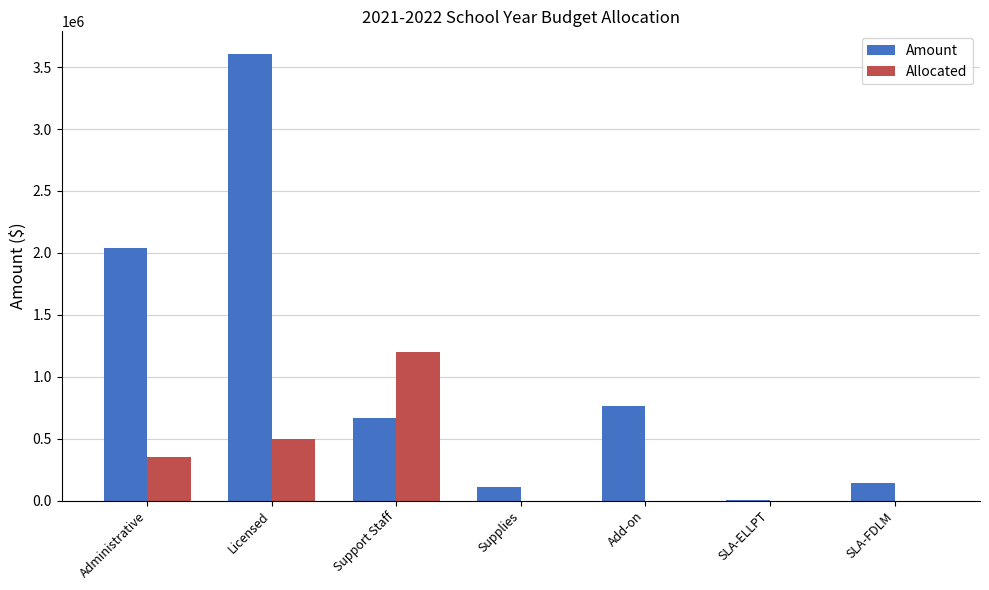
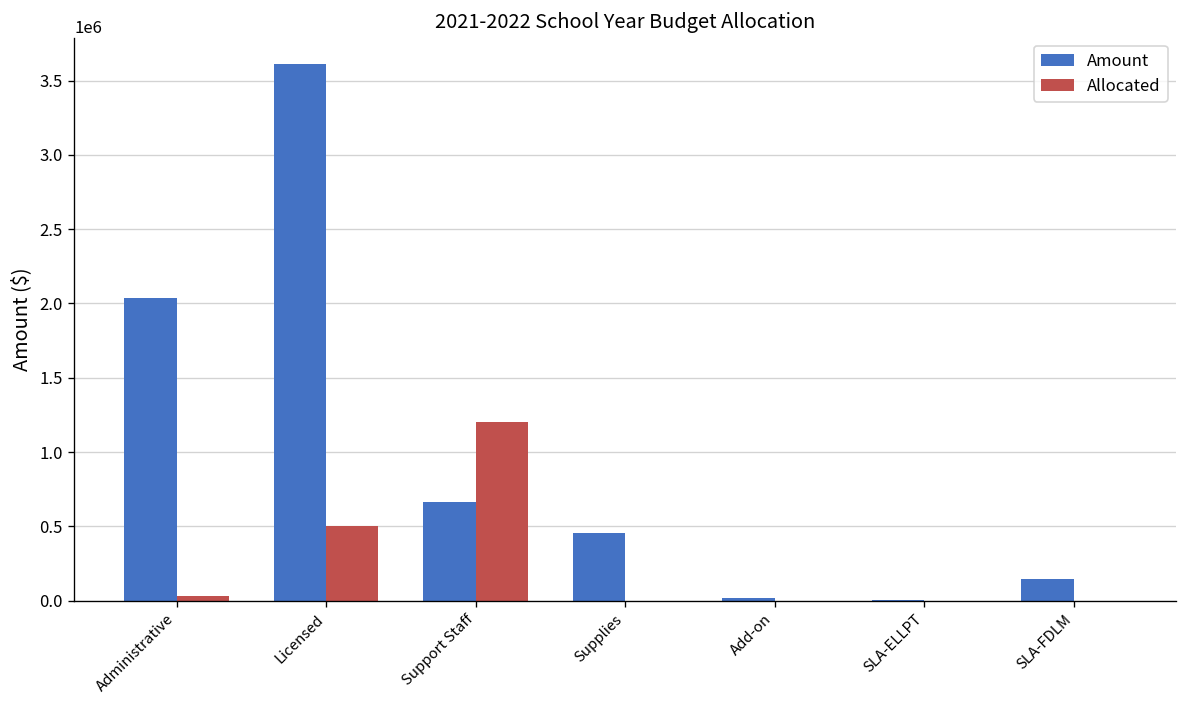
  {
    "Amount": {
      "Administrative": 2040000,
      "Licensed": 3610000,
      "Support Staff": 670000,
-     "Supplies": 110000,
-     "Add-on": 760000,
+     "Supplies": 450000,
+     "Add-on": 20000,
      "SLA-FDLM": 140000
    },
    "Allocated": {
-     "Administrative": 350000,
+     "Administrative": 30000,
      "Licensed": 500000,
      "Support Staff": 1200000,
      "Supplies": 0,
      "Add-on": 0,
      "SLA-ELLPT": 0,
      "SLA-FDLM": 0
    }
  }
